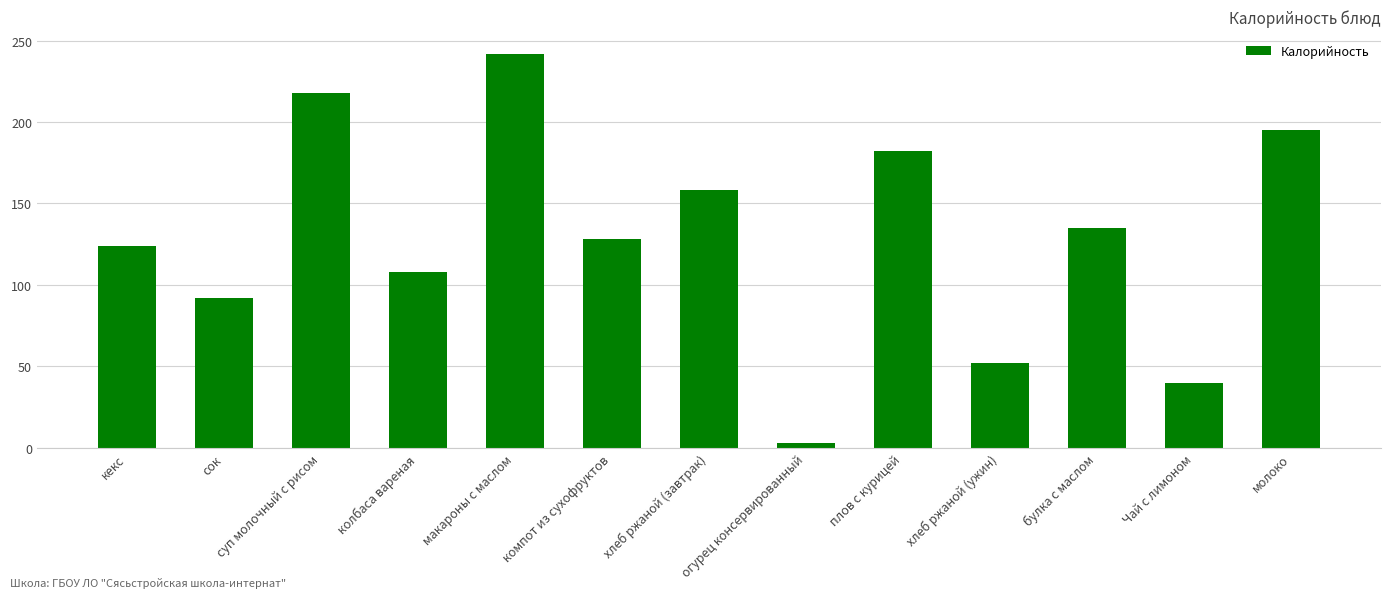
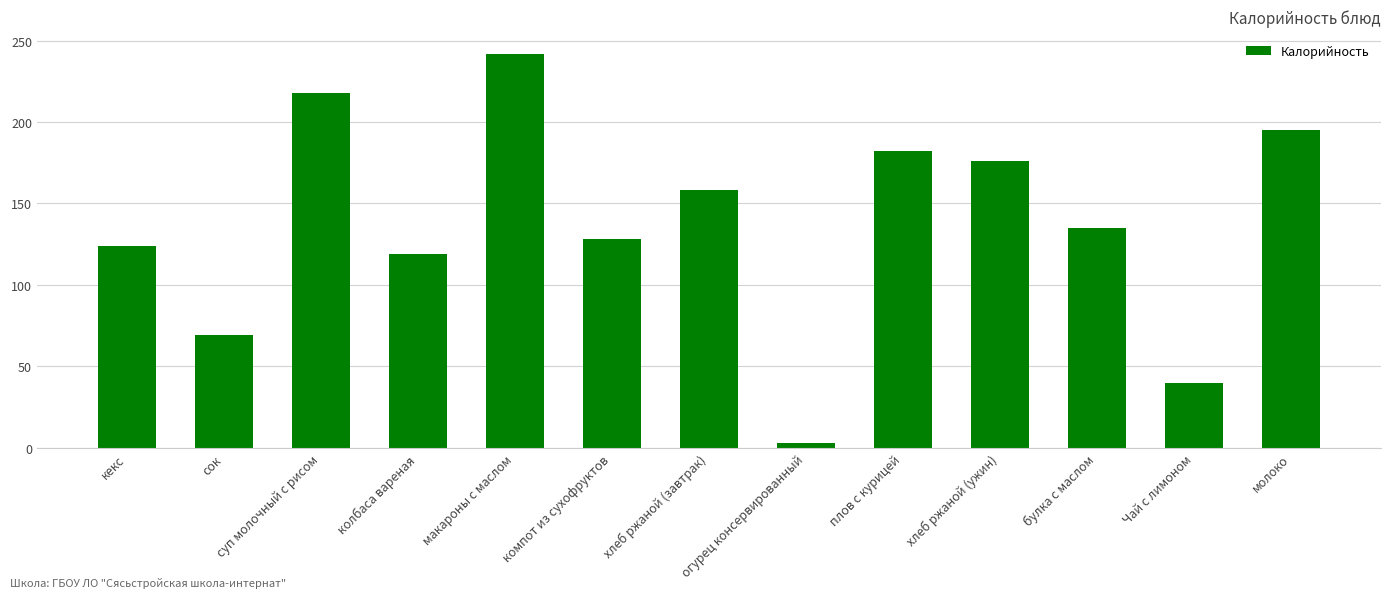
  {
    "кекс": 124,
-   "сок": 92,
+   "сок": 69,
    "суп молочный с рисом": 218,
-   "колбаса вареная": 108,
+   "колбаса вареная": 119,
    "макароны с маслом": 242,
    "компот из сухофруктов": 128,
    "хлеб ржаной (завтрак)": 158,
    "огурец консервированный": 3,
    "плов с курицей": 182,
-   "хлеб ржаной (ужин)": 52,
+   "хлеб ржаной (ужин)": 176,
    "булка с маслом": 135,
    "Чай с лимоном": 40,
    "молоко": 195
  }
